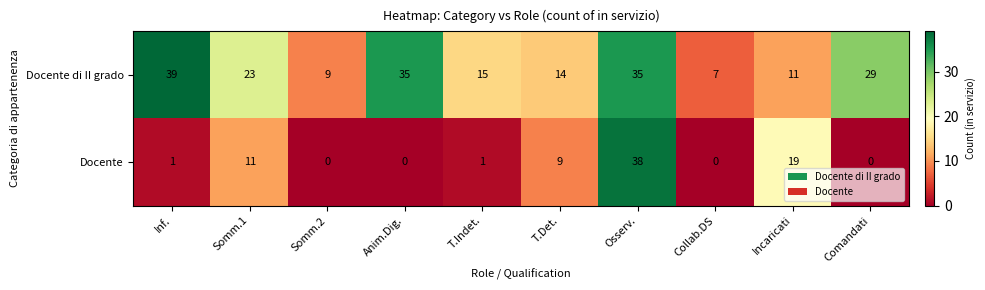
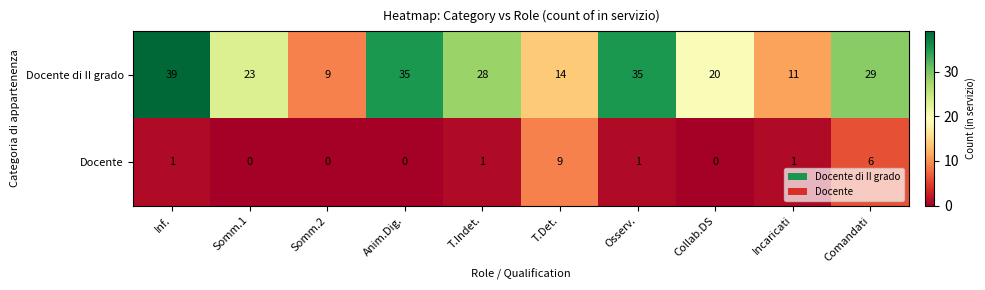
  {
    "Docente di II grado": {
      "Inf.": 39,
      "Somm.1": 23,
      "Somm.2": 9,
      "Anim.Dig.": 35,
-     "T.Indet.": 15,
+     "T.Indet.": 28,
      "T.Det.": 14,
      "Osserv.": 35,
-     "Collab.DS": 7,
+     "Collab.DS": 20,
      "Incaricati": 11,
      "Comandati": 29
    },
    "Docente": {
      "Inf.": 1,
-     "Somm.1": 11,
+     "Somm.1": 0,
      "Somm.2": 0,
      "Anim.Dig.": 0,
      "T.Indet.": 1,
      "T.Det.": 9,
-     "Osserv.": 38,
+     "Osserv.": 1,
      "Collab.DS": 0,
-     "Incaricati": 19,
-     "Comandati": 0
+     "Incaricati": 1,
+     "Comandati": 6
    }
  }
